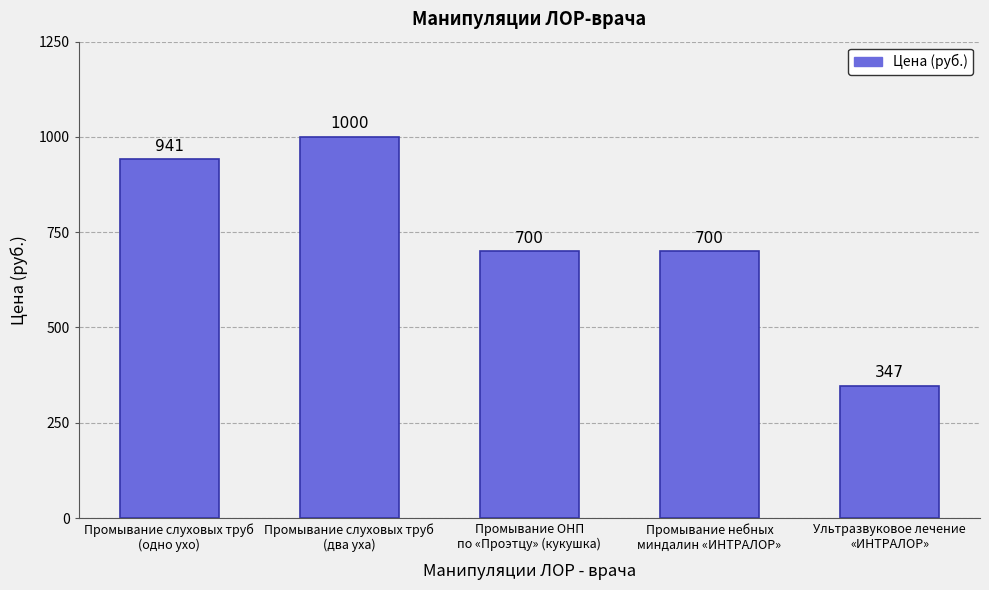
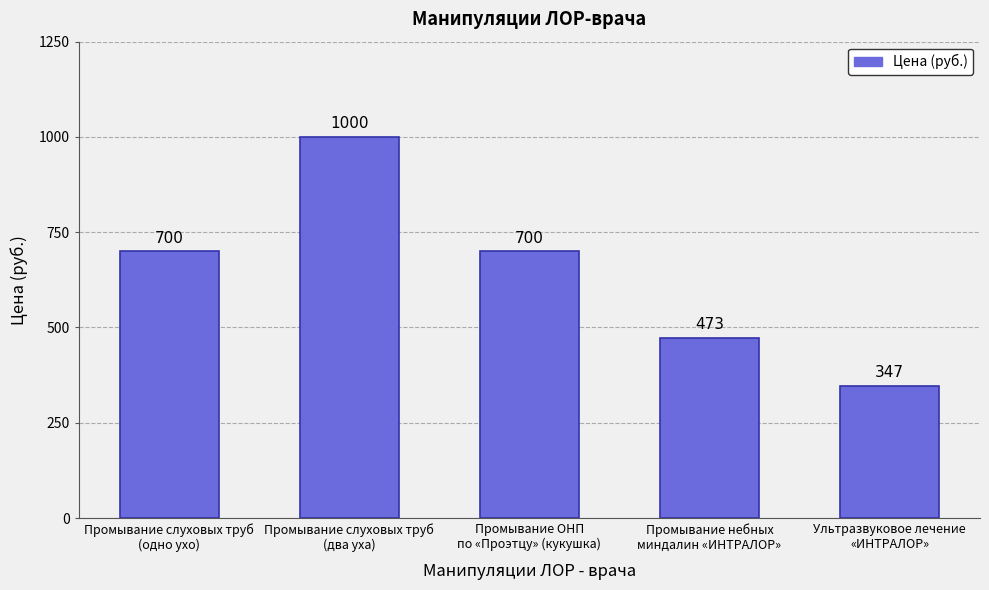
  {
-   "Промывание слуховых труб (одно ухо)": 941,
+   "Промывание слуховых труб (одно ухо)": 700,
    "Промывание слуховых труб (два уха)": 1000,
    "Промывание ОНП по «Проэтцу» (кукушка)": 700,
-   "Промывание небных миндалин «ИНТРАЛОР»": 700,
+   "Промывание небных миндалин «ИНТРАЛОР»": 473,
    "Ультразвуковое лечение «ИНТРАЛОР»": 347
  }
